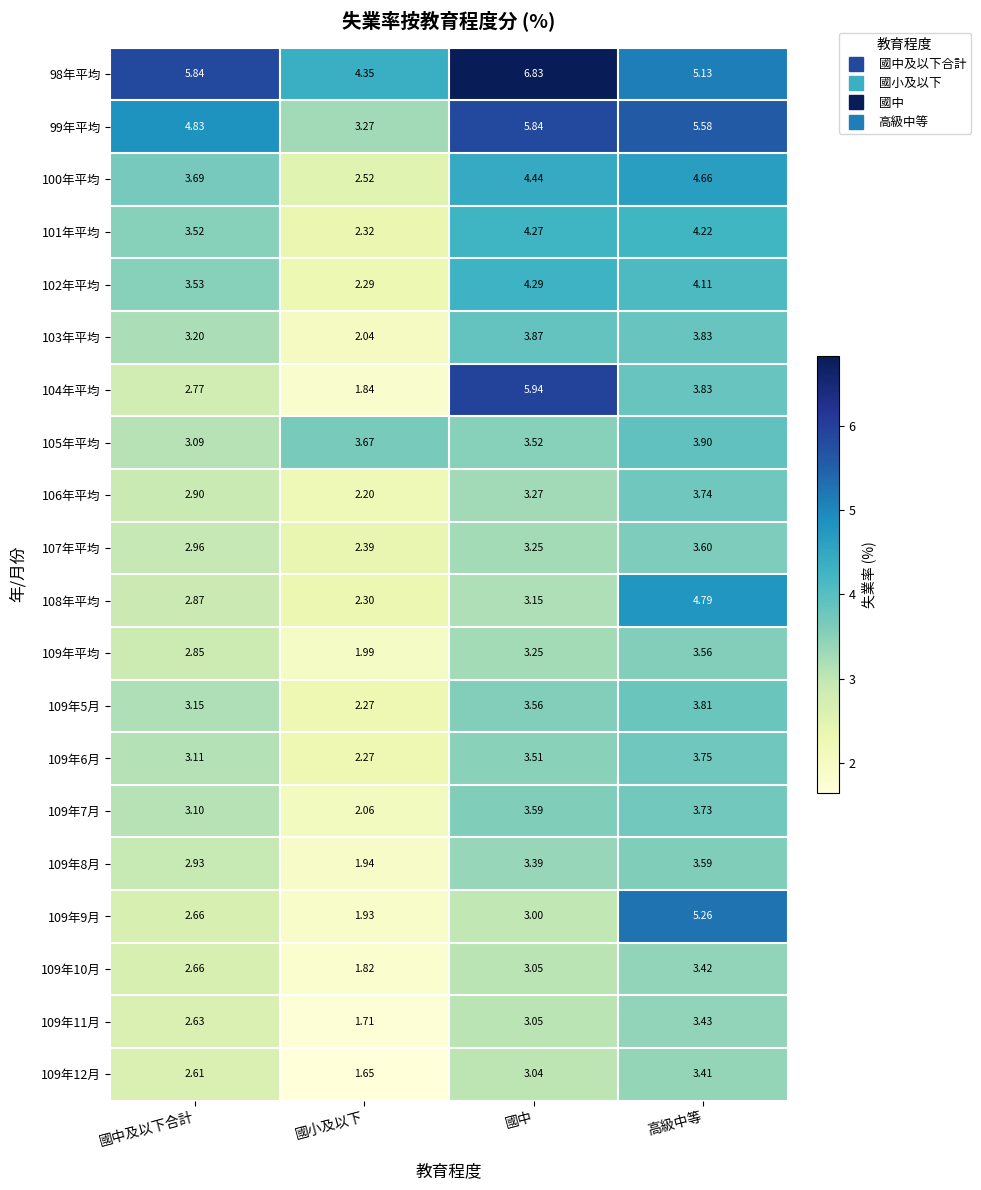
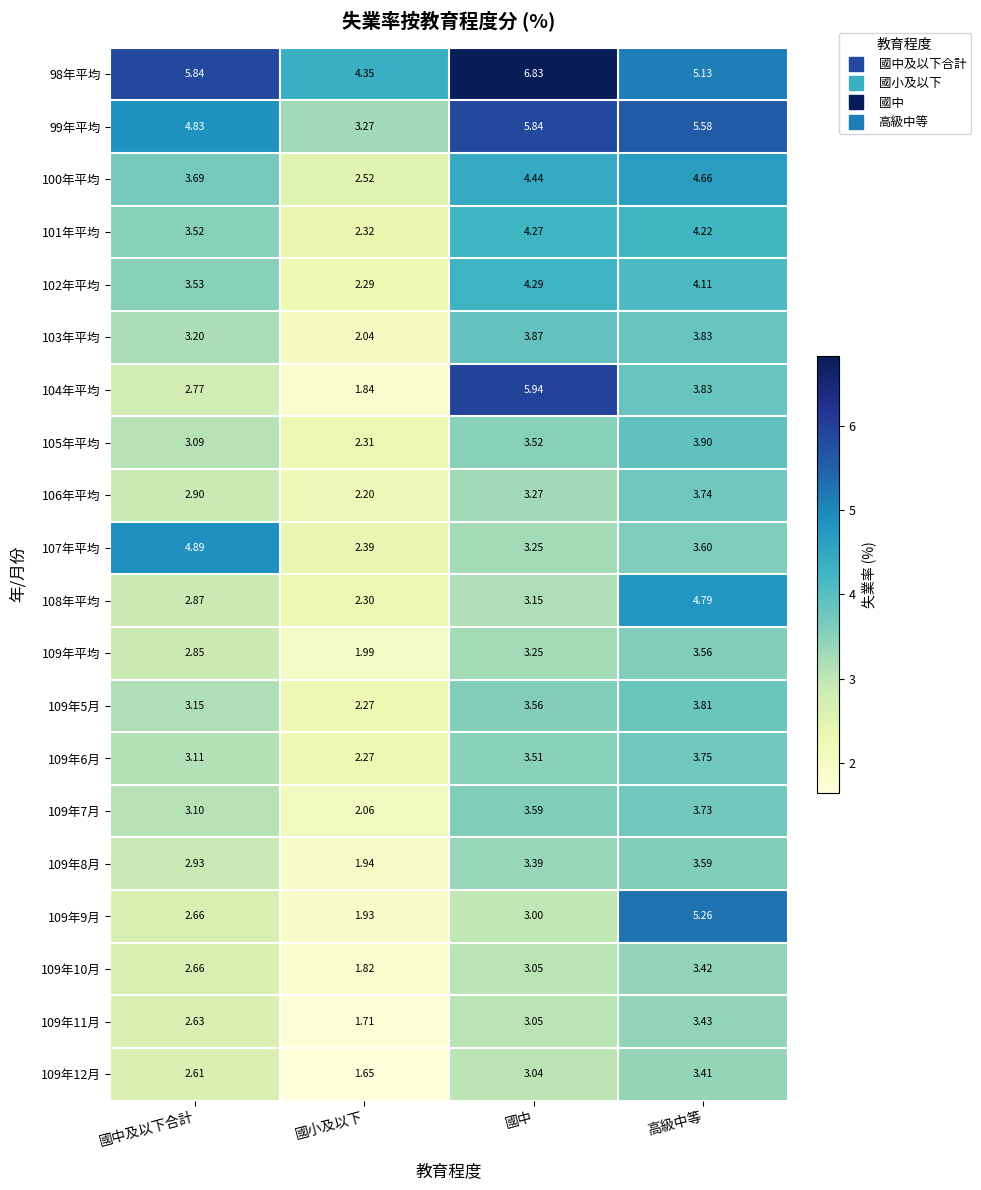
  {
    "98年平均": {
      "國中及以下合計": 5.84,
      "國小及以下": 4.35,
      "國中": 6.83,
      "高級中等": 5.13
    },
    "99年平均": {
      "國中及以下合計": 4.83,
      "國小及以下": 3.27,
      "國中": 5.84,
      "高級中等": 5.58
    },
    "100年平均": {
      "國中及以下合計": 3.69,
      "國小及以下": 2.52,
      "國中": 4.44,
      "高級中等": 4.66
    },
    "101年平均": {
      "國中及以下合計": 3.52,
      "國小及以下": 2.32,
      "國中": 4.27,
      "高級中等": 4.22
    },
    "102年平均": {
      "國中及以下合計": 3.53,
      "國小及以下": 2.29,
      "國中": 4.29,
      "高級中等": 4.11
    },
    "103年平均": {
      "國中及以下合計": 3.20,
      "國小及以下": 2.04,
      "國中": 3.87,
      "高級中等": 3.83
    },
    "104年平均": {
      "國中及以下合計": 2.77,
      "國小及以下": 1.84,
      "國中": 5.94,
      "高級中等": 3.83
    },
    "105年平均": {
      "國中及以下合計": 3.09,
-     "國小及以下": 3.67,
+     "國小及以下": 2.31,
      "國中": 3.52,
      "高級中等": 3.90
    },
    "106年平均": {
      "國中及以下合計": 2.90,
      "國小及以下": 2.20,
      "國中": 3.27,
      "高級中等": 3.74
    },
    "107年平均": {
-     "國中及以下合計": 2.96,
+     "國中及以下合計": 4.89,
      "國小及以下": 2.39,
      "國中": 3.25,
      "高級中等": 3.60
    },
    "108年平均": {
      "國中及以下合計": 2.87,
      "國小及以下": 2.30,
      "國中": 3.15,
      "高級中等": 4.79
    },
    "109年平均": {
      "國中及以下合計": 2.85,
      "國小及以下": 1.99,
      "國中": 3.25,
      "高級中等": 3.56
    },
    "109年5月": {
      "國中及以下合計": 3.15,
      "國小及以下": 2.27,
      "國中": 3.56,
      "高級中等": 3.81
    },
    "109年6月": {
      "國中及以下合計": 3.11,
      "國小及以下": 2.27,
      "國中": 3.51,
      "高級中等": 3.75
    },
    "109年7月": {
      "國中及以下合計": 3.10,
      "國小及以下": 2.06,
      "國中": 3.59,
      "高級中等": 3.73
    },
    "109年8月": {
      "國中及以下合計": 2.93,
      "國小及以下": 1.94,
      "國中": 3.39,
      "高級中等": 3.59
    },
    "109年9月": {
      "國中及以下合計": 2.66,
      "國小及以下": 1.93,
      "國中": 3.00,
      "高級中等": 5.26
    },
    "109年10月": {
      "國中及以下合計": 2.66,
      "國小及以下": 1.82,
      "國中": 3.05,
      "高級中等": 3.42
    },
    "109年11月": {
      "國中及以下合計": 2.63,
      "國小及以下": 1.71,
      "國中": 3.05,
      "高級中等": 3.43
    },
    "109年12月": {
      "國中及以下合計": 2.61,
      "國小及以下": 1.65,
      "國中": 3.04,
      "高級中等": 3.41
    }
  }
